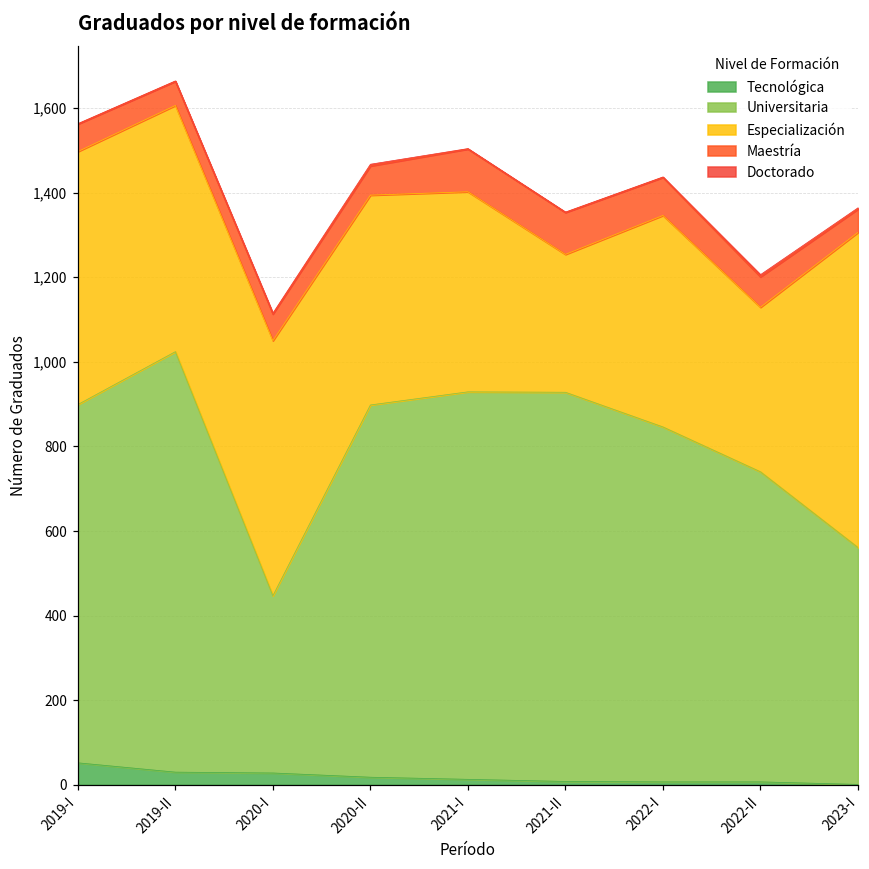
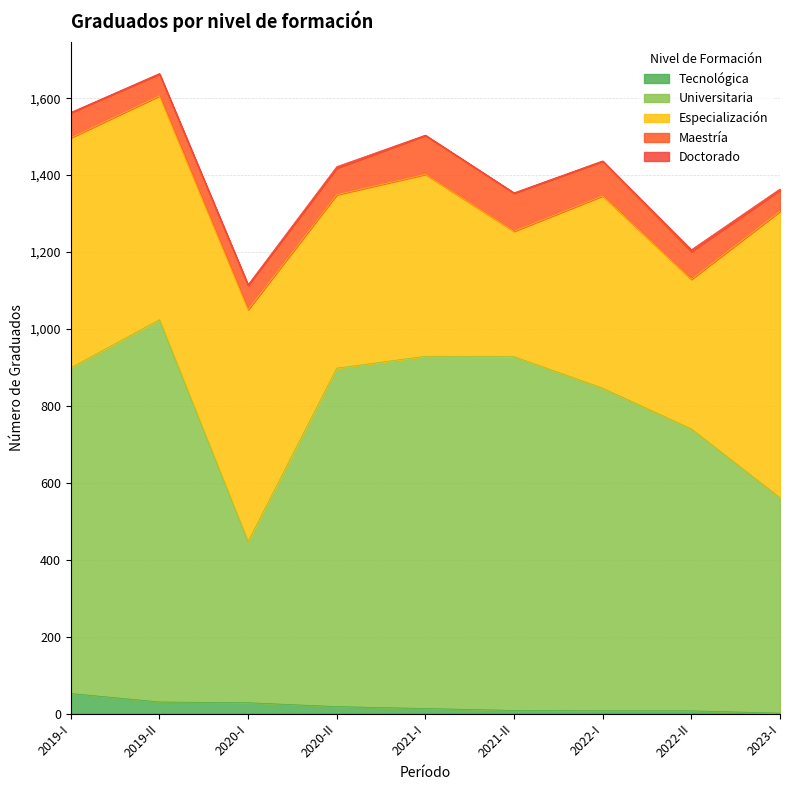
  {
    "Tecnológica": {
      "2019-I": 50,
      "2019-II": 30,
      "2020-I": 30,
      "2020-II": 20,
      "2021-I": 10,
      "2021-II": 10,
      "2022-I": 10,
      "2022-II": 10,
      "2023-I": 0
    },
    "Universitaria": {
      "2019-I": 850,
      "2019-II": 990,
      "2020-I": 420,
      "2020-II": 880,
      "2021-I": 920,
      "2021-II": 920,
      "2022-I": 840,
      "2022-II": 730,
      "2023-I": 560
    },
    "Especialización": {
      "2019-I": 600,
      "2019-II": 580,
      "2020-I": 600,
-     "2020-II": 500,
+     "2020-II": 450,
      "2021-I": 470,
      "2021-II": 330,
      "2022-I": 500,
      "2022-II": 390,
      "2023-I": 750
    }
  }
